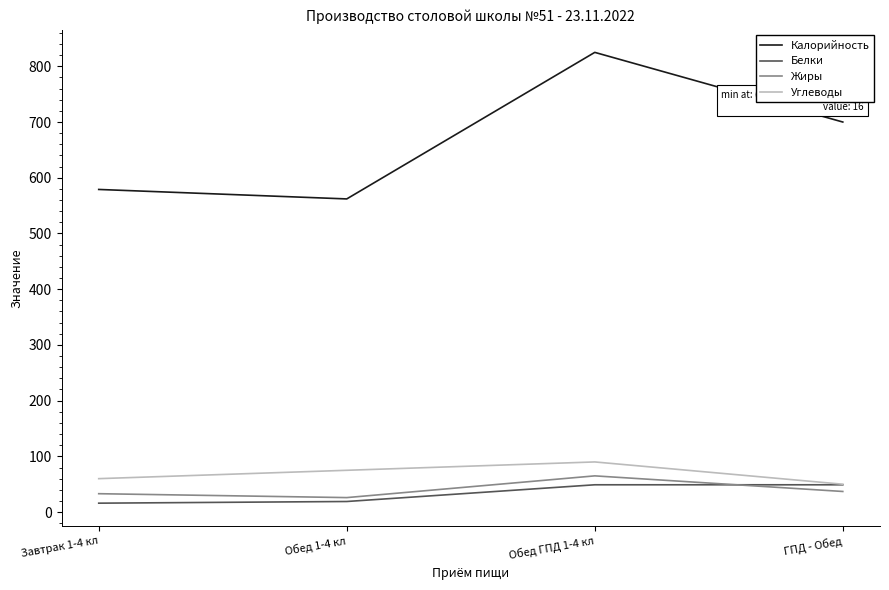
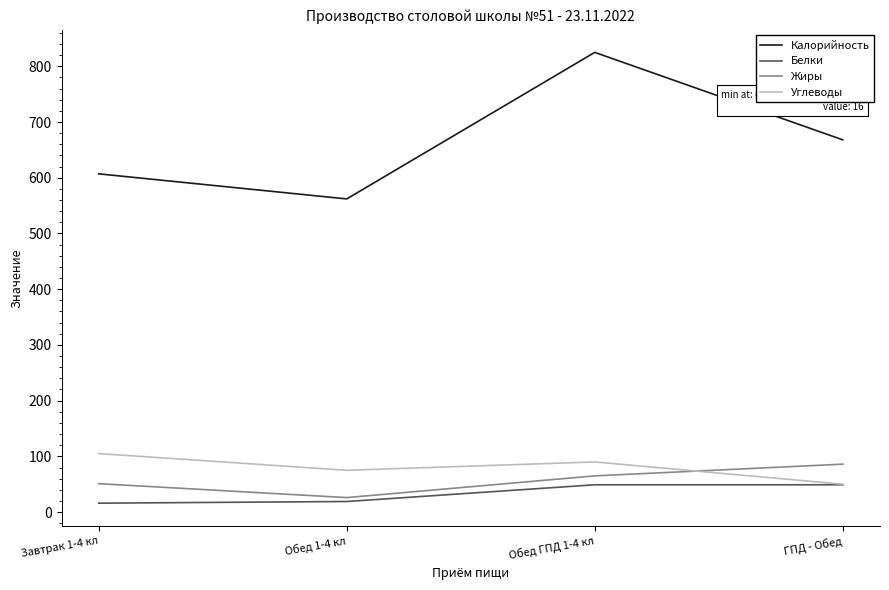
  {
    "Калорийность": {
-     "Завтрак 1-4 кл": 580,
+     "Завтрак 1-4 кл": 610,
      "Обед 1-4 кл": 560,
      "Обед ГПД 1-4 кл": 830,
-     "ГПД - Обед": 700
+     "ГПД - Обед": 670
    },
    "Белки": {
      "Завтрак 1-4 кл": 20,
      "Обед 1-4 кл": 20,
      "Обед ГПД 1-4 кл": 50
    },
    "Жиры": {
-     "Завтрак 1-4 кл": 30,
+     "Завтрак 1-4 кл": 50,
      "Обед 1-4 кл": 30,
      "Обед ГПД 1-4 кл": 70,
-     "ГПД - Обед": 40
+     "ГПД - Обед": 90
    },
    "Углеводы": {
-     "Завтрак 1-4 кл": 60,
+     "Завтрак 1-4 кл": 110,
      "Обед 1-4 кл": 80,
      "Обед ГПД 1-4 кл": 90
    }
  }
